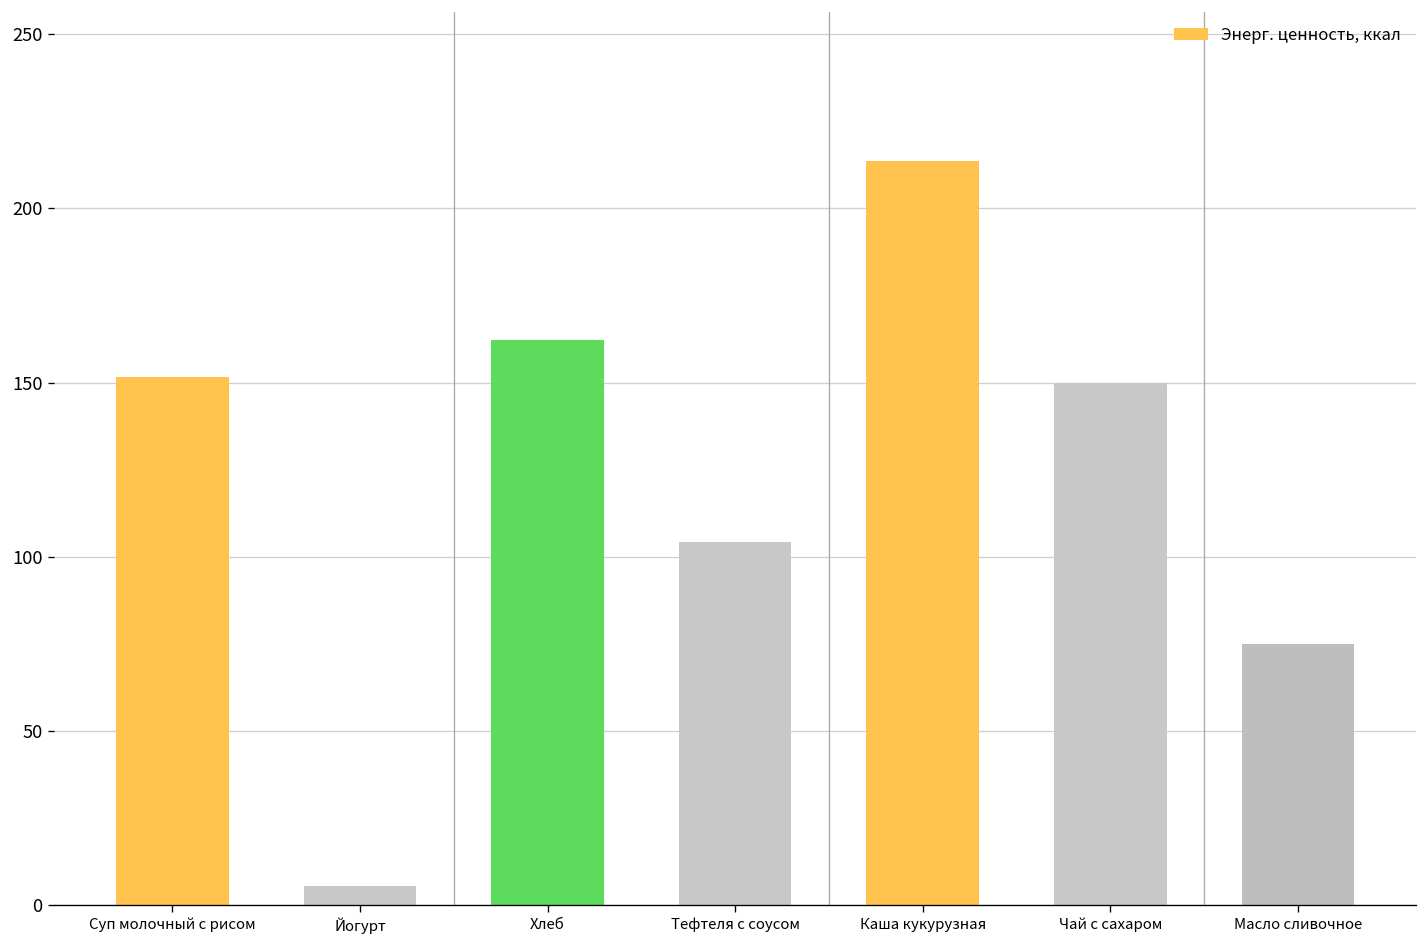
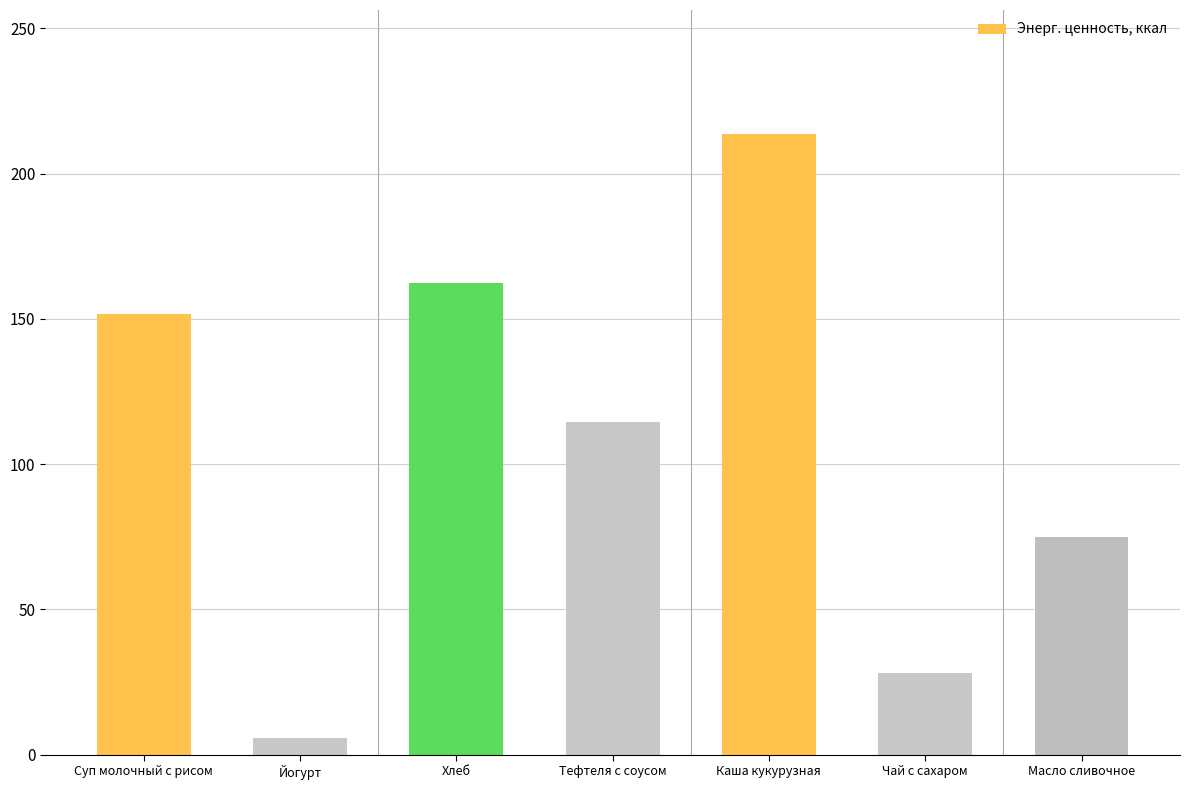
  {
    "Суп молочный с рисом": 152,
    "Йогурт": 6,
    "Хлеб": 162,
-   "Тефтеля с соусом": 104,
+   "Тефтеля с соусом": 114,
    "Каша кукурузная": 214,
-   "Чай с сахаром": 150,
+   "Чай с сахаром": 28,
    "Масло сливочное": 75
  }
